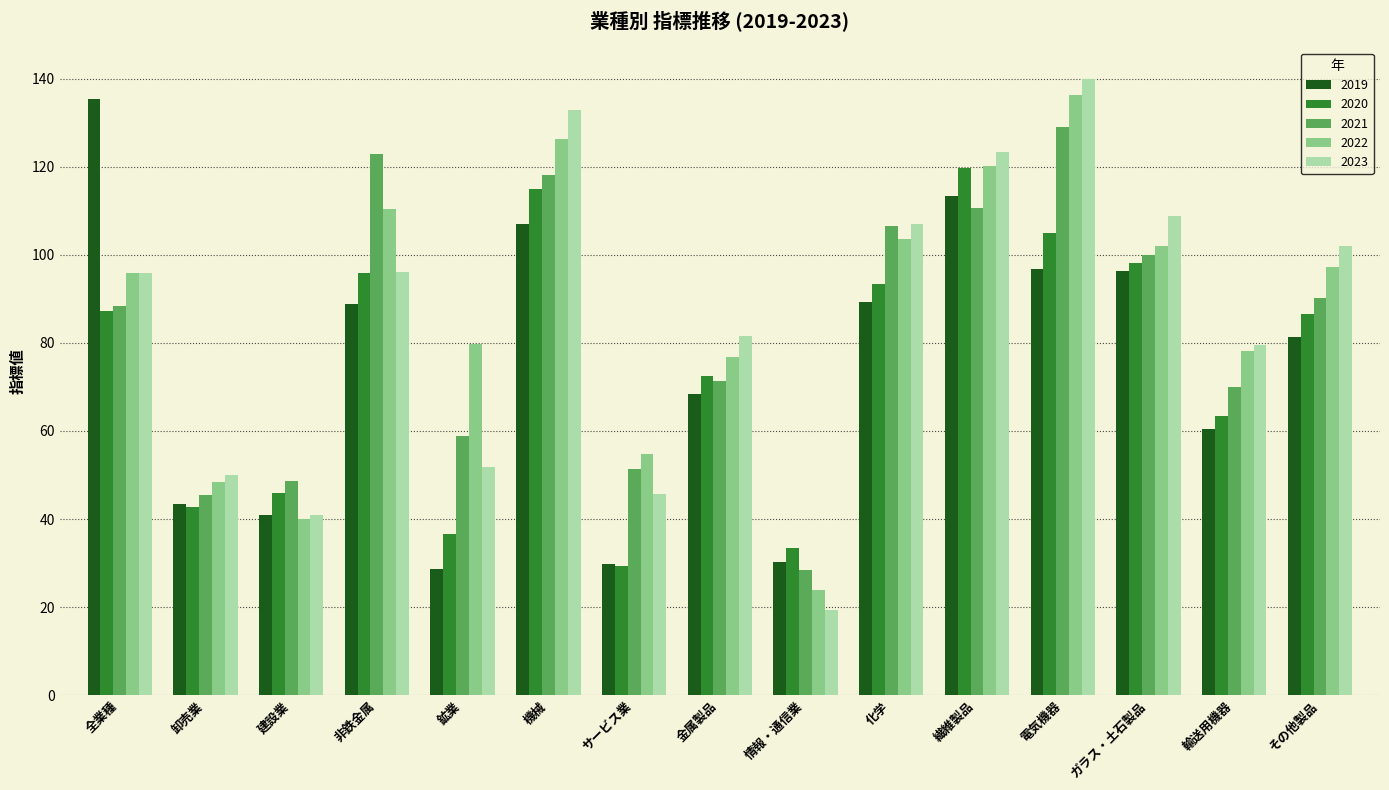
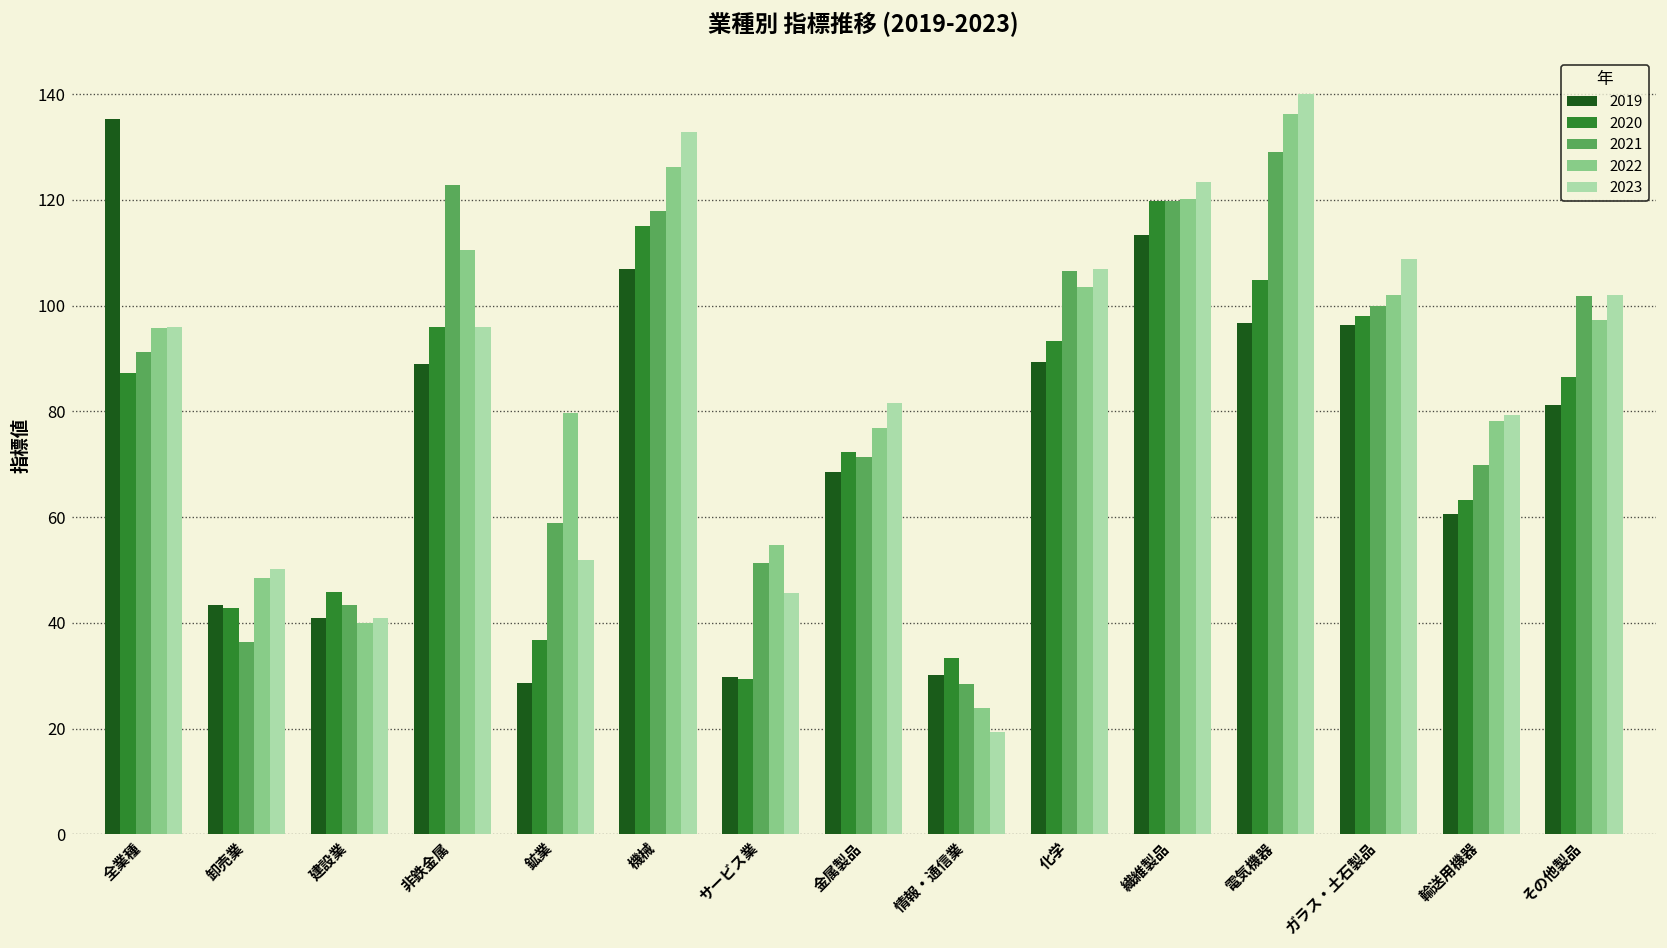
  {
    "2021": {
-     "全業種": 88,
-     "卸売業": 45,
-     "建設業": 49,
+     "全業種": 91,
+     "卸売業": 36,
+     "建設業": 43,
      "非鉄金属": 123,
      "鉱業": 59,
      "機械": 118,
      "サービス業": 51,
      "金属製品": 71,
      "情報・通信業": 28,
      "化学": 107,
-     "繊維製品": 111,
+     "繊維製品": 120,
      "電気機器": 129,
      "ガラス・土石製品": 100,
      "輸送用機器": 70,
-     "その他製品": 90
+     "その他製品": 102
    }
  }
